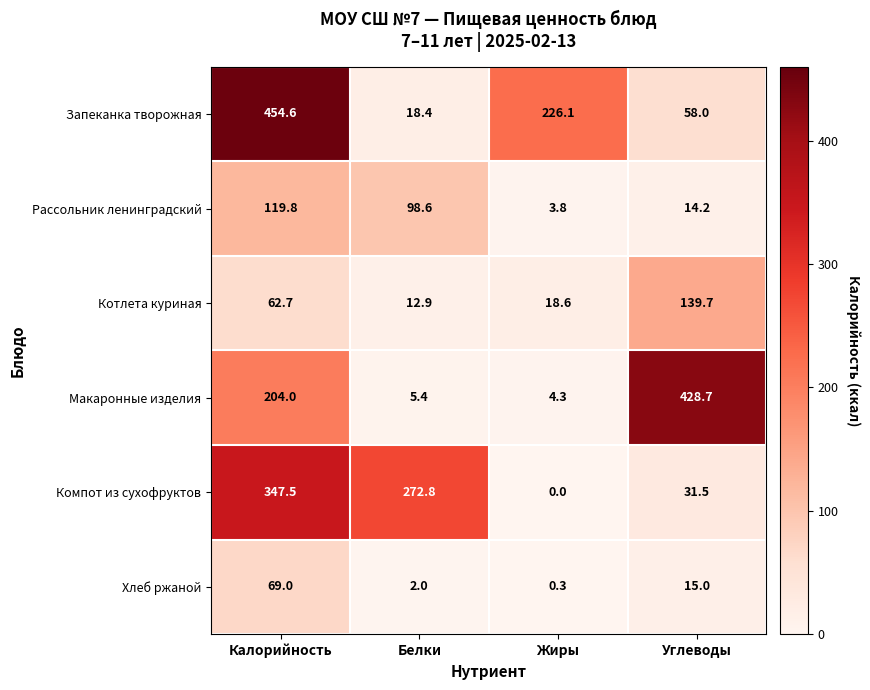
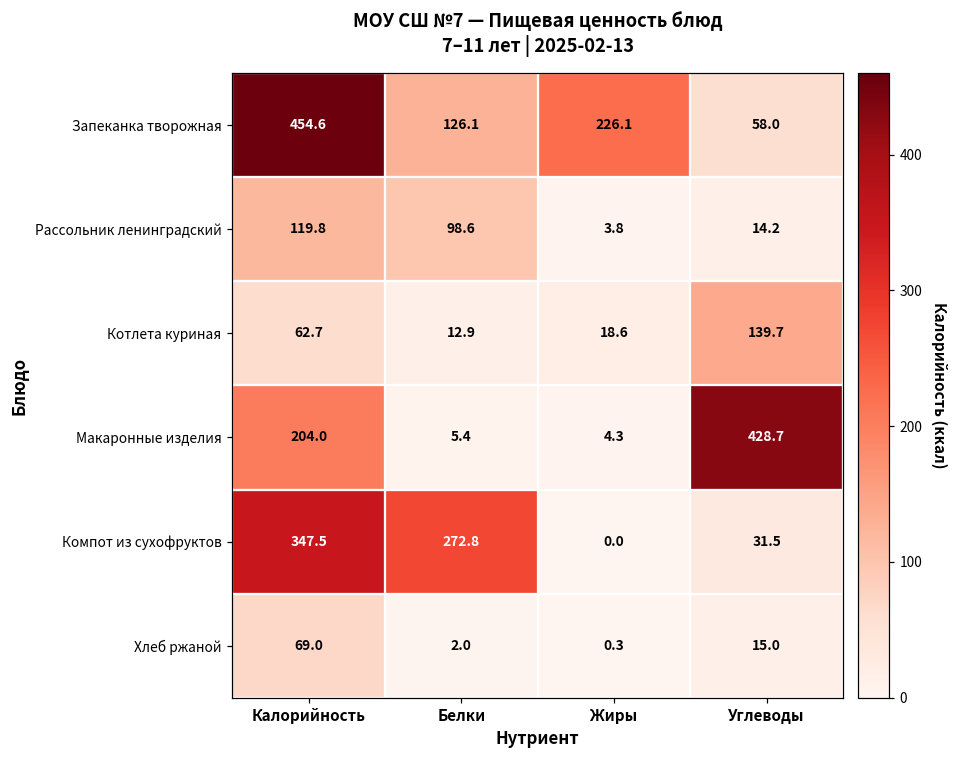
  {
    "Запеканка творожная": {
      "Калорийность": 454.6,
-     "Белки": 18.4,
+     "Белки": 126.1,
      "Жиры": 226.1,
      "Углеводы": 58.0
    },
    "Рассольник ленинградский": {
      "Калорийность": 119.8,
      "Белки": 98.6,
      "Жиры": 3.8,
      "Углеводы": 14.2
    },
    "Котлета куриная": {
      "Калорийность": 62.7,
      "Белки": 12.9,
      "Жиры": 18.6,
      "Углеводы": 139.7
    },
    "Макаронные изделия": {
      "Калорийность": 204.0,
      "Белки": 5.4,
      "Жиры": 4.3,
      "Углеводы": 428.7
    },
    "Компот из сухофруктов": {
      "Калорийность": 347.5,
      "Белки": 272.8,
      "Жиры": 0.0,
      "Углеводы": 31.5
    },
    "Хлеб ржаной": {
      "Калорийность": 69.0,
      "Белки": 2.0,
      "Жиры": 0.3,
      "Углеводы": 15.0
    }
  }
